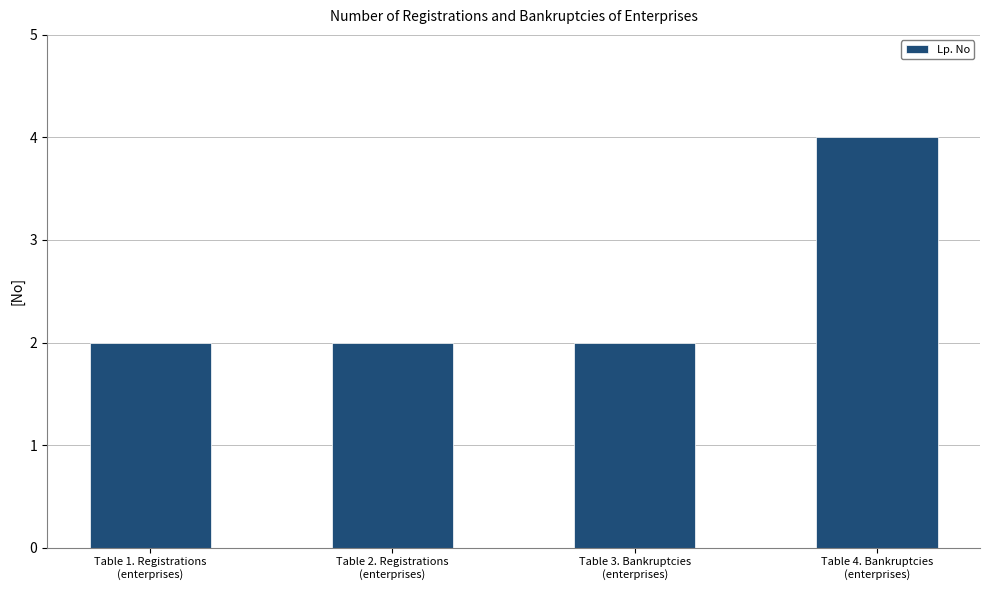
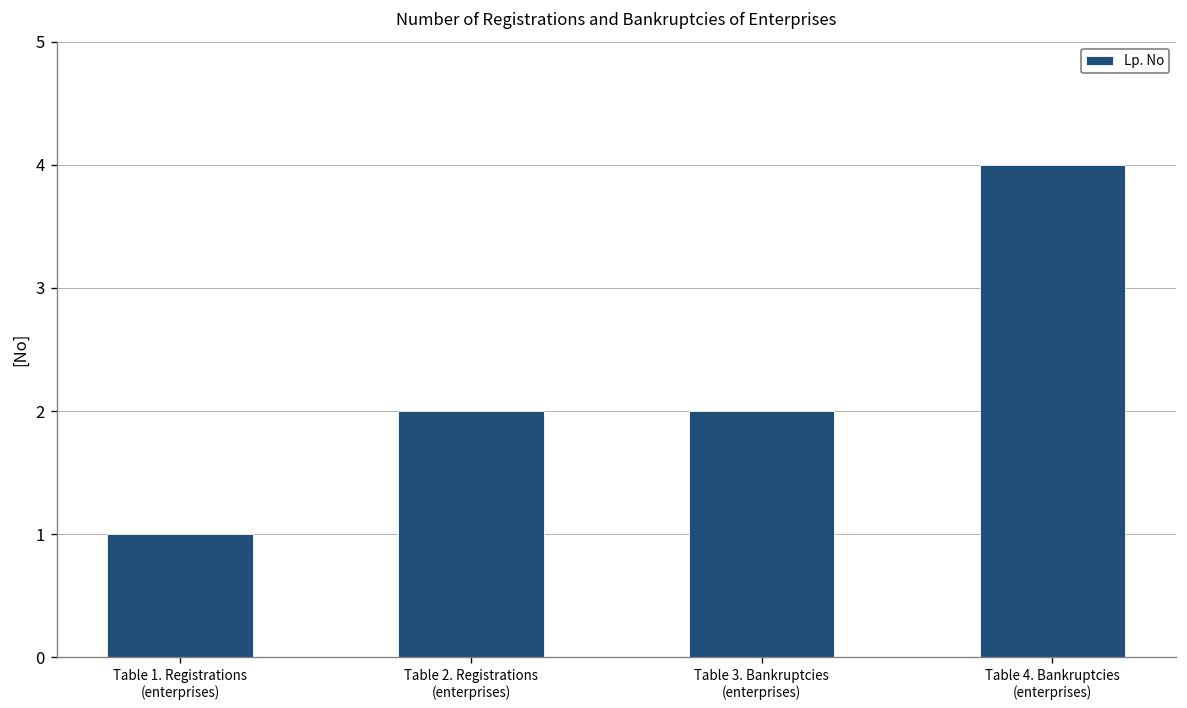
  {
-   "Table 1. Registrations (enterprises)": 2,
+   "Table 1. Registrations (enterprises)": 1,
    "Table 2. Registrations (enterprises)": 2,
    "Table 3. Bankruptcies (enterprises)": 2,
    "Table 4. Bankruptcies (enterprises)": 4
  }
